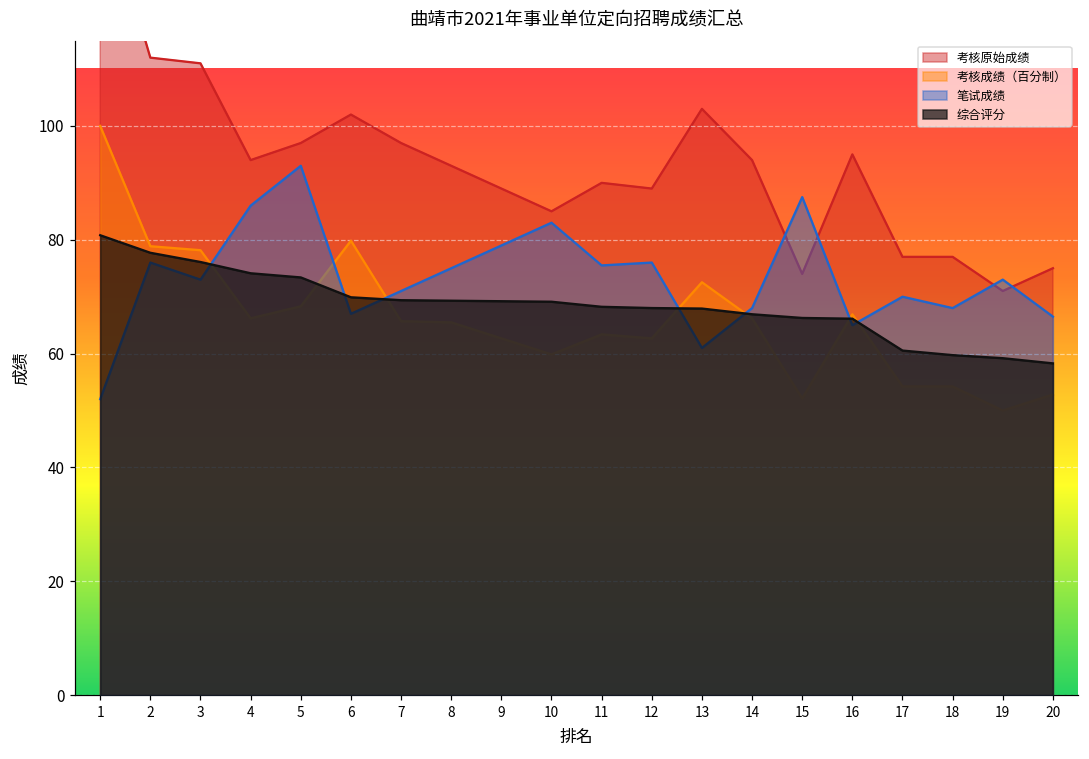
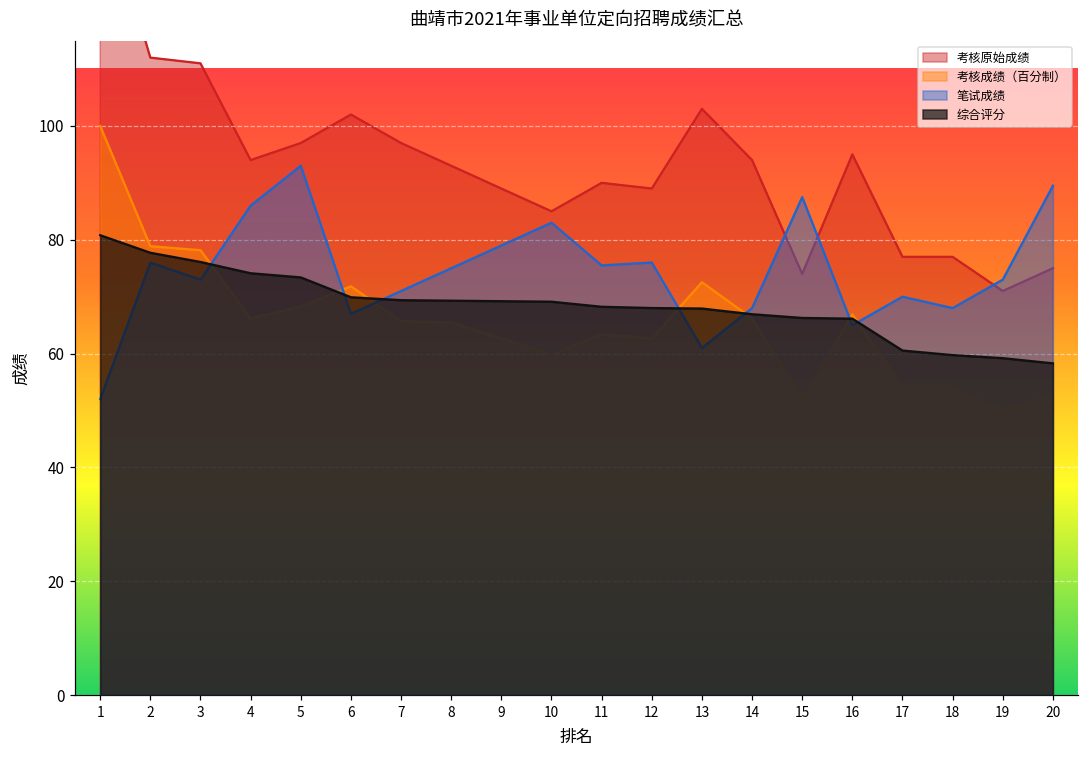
  {
    "考核原始成绩": {
      "2": 112,
      "3": 111,
      "4": 94,
      "5": 97,
      "6": 102,
      "7": 97,
      "8": 93,
      "9": 89,
      "10": 85,
      "11": 90,
      "12": 89,
      "13": 103,
      "14": 94,
      "15": 74,
      "16": 95,
      "17": 77,
      "18": 77,
      "19": 71,
      "20": 75
    },
    "考核成绩（百分制）": {
      "1": 100,
      "2": 79,
      "3": 78,
      "4": 66,
      "5": 68,
-     "6": 80,
+     "6": 72,
      "7": 66,
      "8": 65,
      "9": 63,
      "10": 60,
      "11": 63,
      "12": 63,
      "13": 73,
      "14": 66,
      "15": 52,
      "16": 67,
      "17": 54,
      "18": 54,
      "19": 50,
      "20": 53
    },
    "笔试成绩": {
      "1": 52,
      "2": 76,
      "3": 73,
      "4": 86,
      "5": 93,
      "6": 67,
      "7": 71,
      "8": 75,
      "9": 79,
      "10": 83,
      "11": 76,
      "12": 76,
      "13": 61,
      "14": 68,
      "15": 88,
      "16": 65,
      "17": 70,
      "18": 68,
      "19": 73,
-     "20": 67
+     "20": 90
    },
    "综合评分": {
      "1": 81,
      "2": 78,
      "3": 76,
      "4": 74,
      "5": 73,
      "6": 70,
      "7": 69,
      "8": 69,
      "9": 69,
      "10": 69,
      "11": 68,
      "12": 68,
      "13": 68,
      "14": 67,
      "15": 66,
      "16": 66,
      "17": 61,
      "18": 60,
      "19": 59,
      "20": 58
    }
  }
